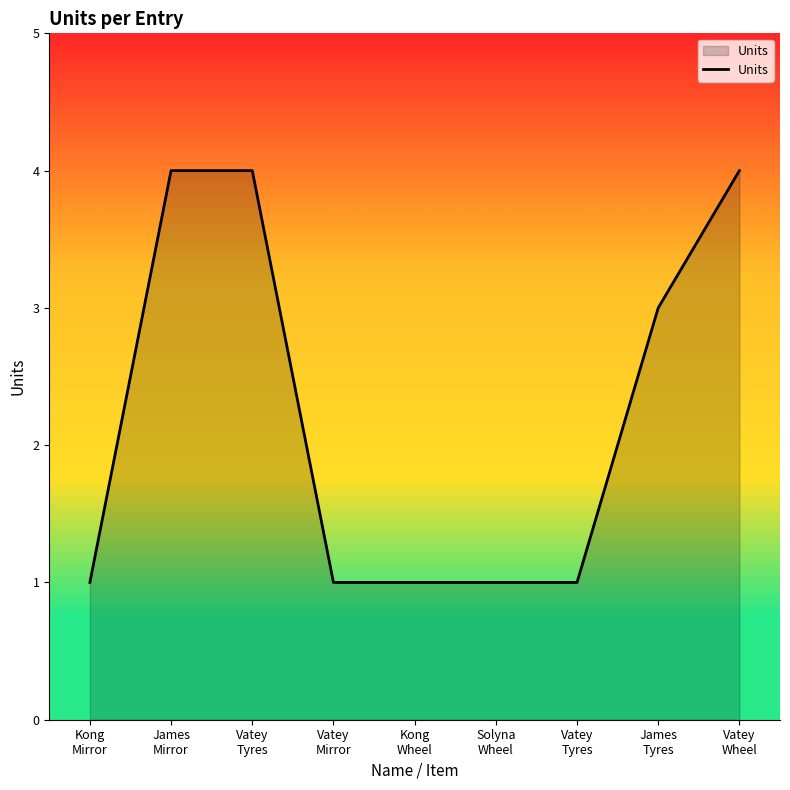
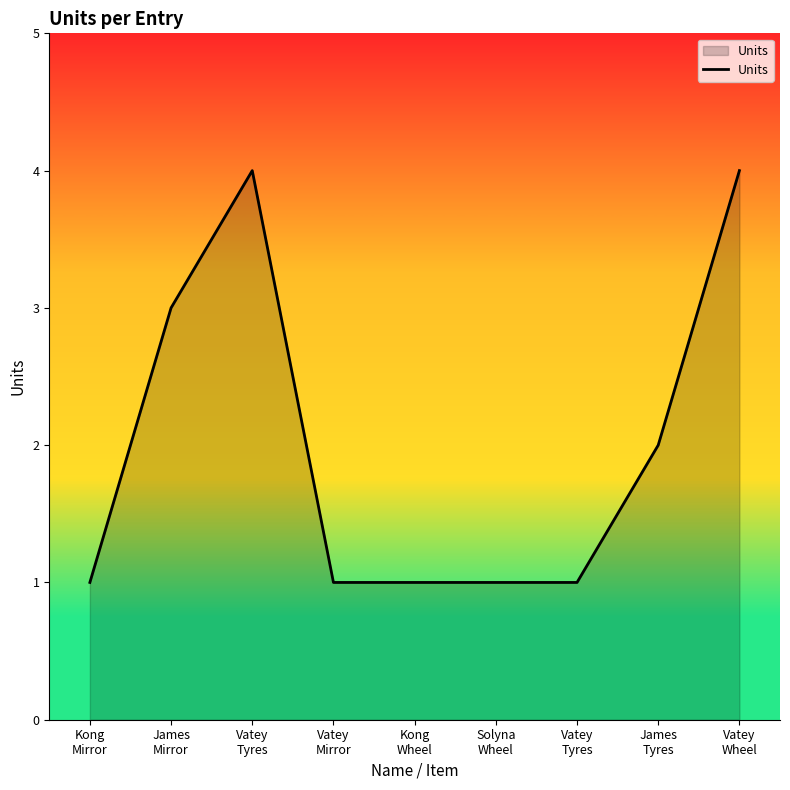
  {
    "Kong Mirror": 1,
-   "James Mirror": 4,
+   "James Mirror": 3,
    "Vatey Mirror": 1,
    "Kong Wheel": 1,
    "Solyna Wheel": 1,
-   "James Tyres": 3,
+   "James Tyres": 2,
    "Vatey Wheel": 4
  }
